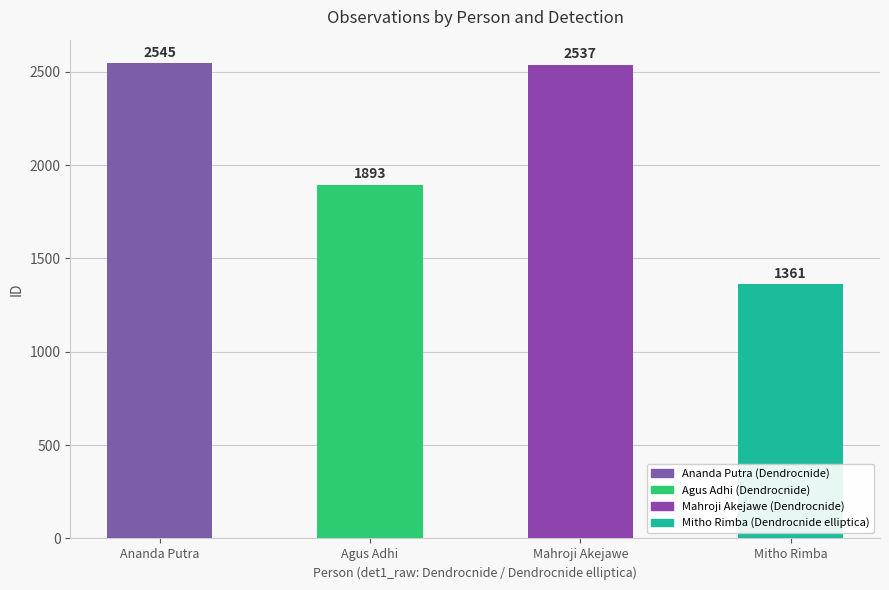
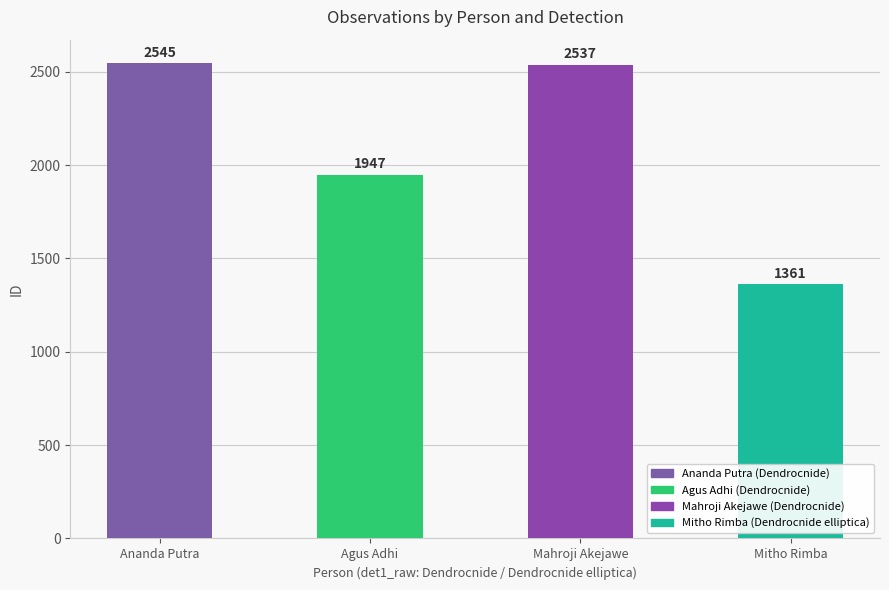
  {
    "Ananda Putra": 2545,
-   "Agus Adhi": 1893,
+   "Agus Adhi": 1947,
    "Mahroji Akejawe": 2537,
    "Mitho Rimba": 1361
  }
